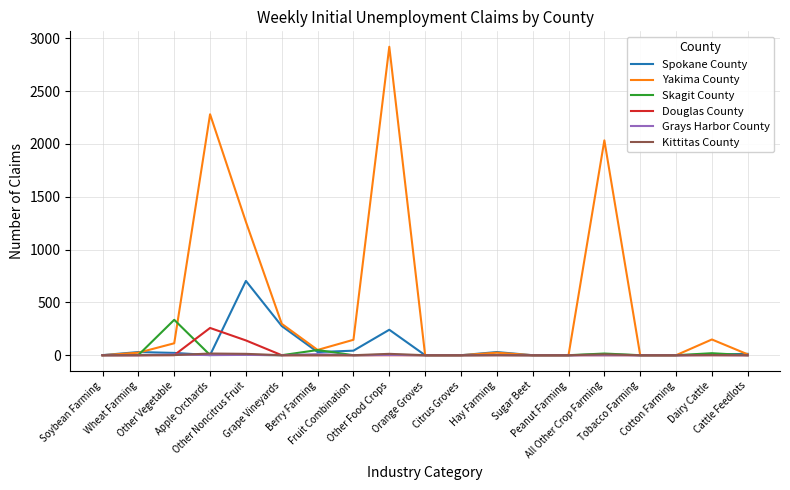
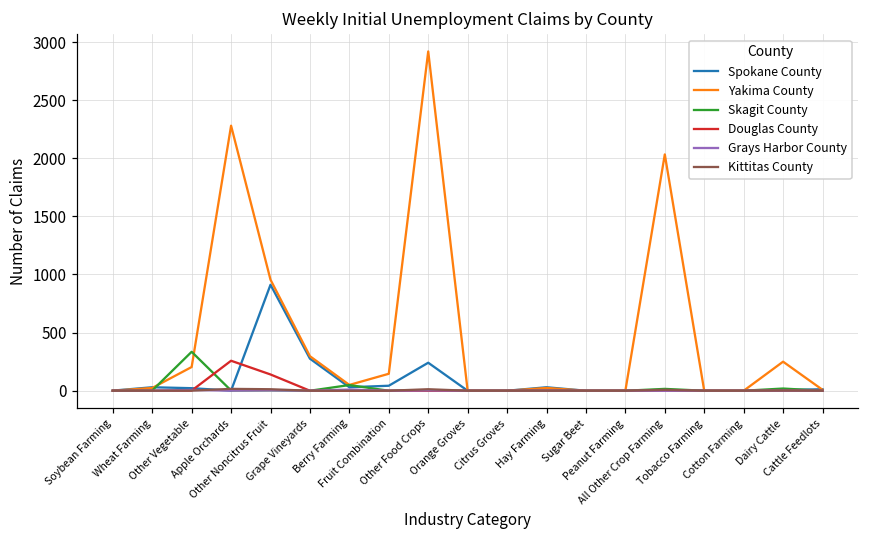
  {
    "Spokane County": {
-     "Other Noncitrus Fruit": 700,
+     "Other Noncitrus Fruit": 910,
      "Fruit Combination": 40,
      "Other Food Crops": 240
    },
    "Yakima County": {
-     "Other Vegetable": 110,
+     "Other Vegetable": 200,
      "Apple Orchards": 2280,
-     "Other Noncitrus Fruit": 1260,
+     "Other Noncitrus Fruit": 960,
      "Fruit Combination": 150,
      "Other Food Crops": 2920,
      "All Other Crop Farming": 2030,
-     "Dairy Cattle": 150
+     "Dairy Cattle": 250
    },
    "Skagit County": {
      "Other Vegetable": 340
    },
    "Douglas County": {
      "Apple Orchards": 260,
      "Other Noncitrus Fruit": 140
    }
  }
